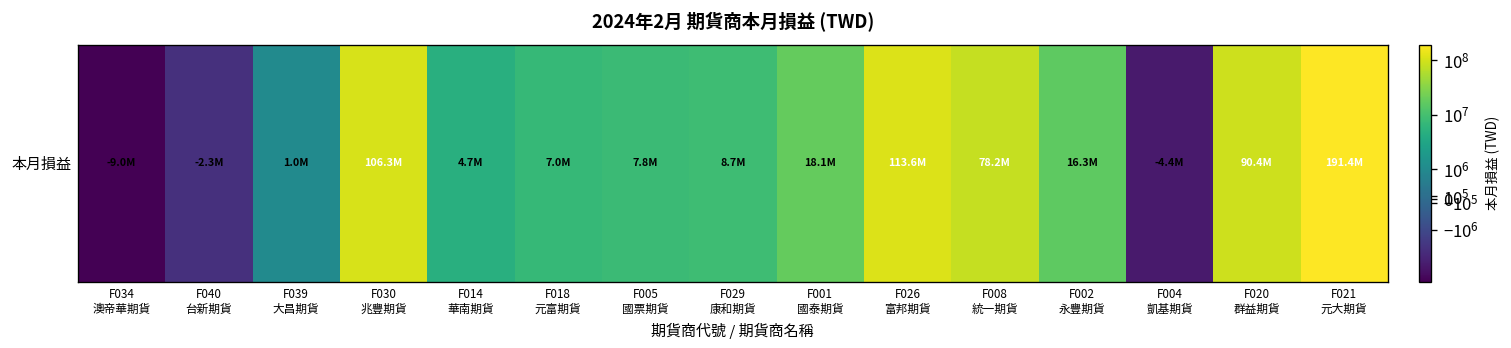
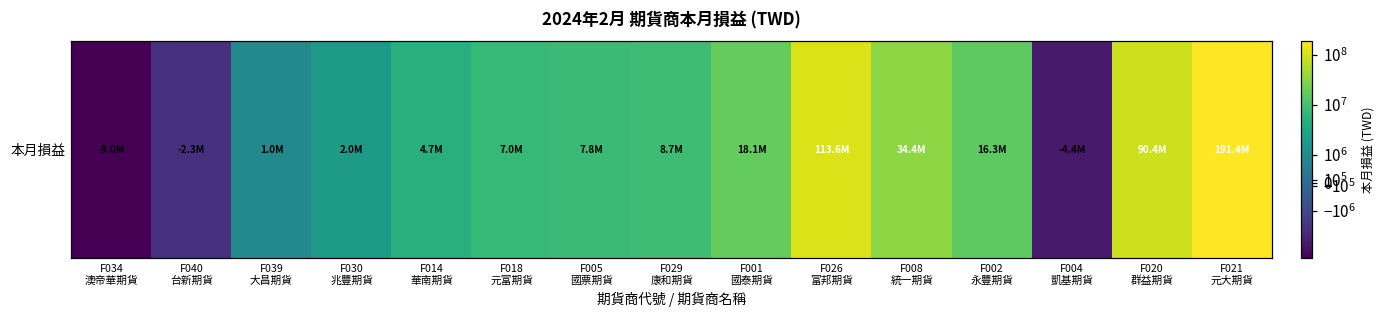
  {
    "本月損益": {
      "F034 澳帝華期貨": "-9.0M",
      "F040 台新期貨": "-2.3M",
      "F039 大昌期貨": "1.0M",
-     "F030 兆豐期貨": "106.3M",
+     "F030 兆豐期貨": "2.0M",
      "F014 華南期貨": "4.7M",
      "F018 元富期貨": "7.0M",
      "F005 國票期貨": "7.8M",
      "F029 康和期貨": "8.7M",
      "F001 國泰期貨": "18.1M",
      "F026 富邦期貨": "113.6M",
-     "F008 統一期貨": "78.2M",
+     "F008 統一期貨": "34.4M",
      "F002 永豐期貨": "16.3M",
      "F004 凱基期貨": "-4.4M",
      "F020 群益期貨": "90.4M",
      "F021 元大期貨": "191.4M"
    }
  }
